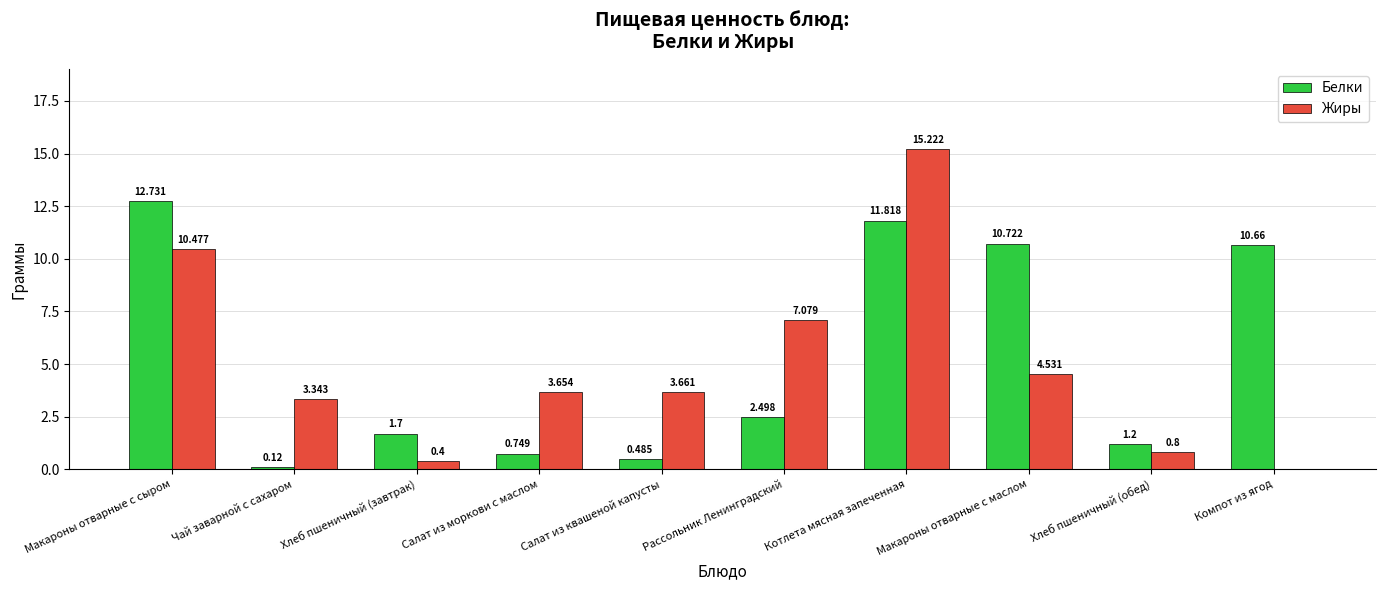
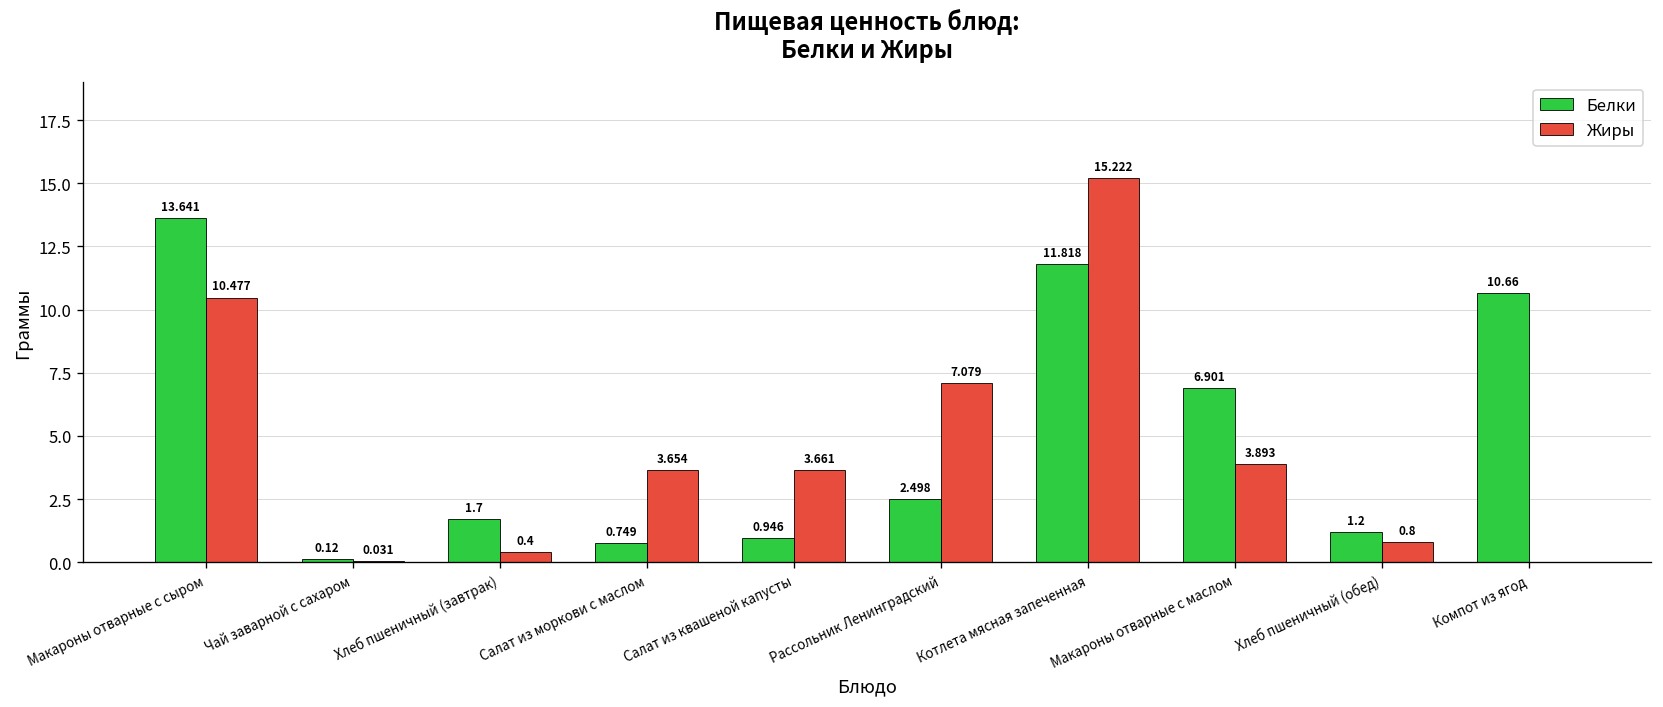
  {
    "Белки": {
-     "Макароны отварные с сыром": 12.731,
+     "Макароны отварные с сыром": 13.641,
      "Чай заварной с сахаром": 0.12,
      "Хлеб пшеничный (завтрак)": 1.7,
      "Салат из моркови с маслом": 0.749,
-     "Салат из квашеной капусты": 0.485,
+     "Салат из квашеной капусты": 0.946,
      "Рассольник Ленинградский": 2.498,
      "Котлета мясная запеченная": 11.818,
-     "Макароны отварные с маслом": 10.722,
+     "Макароны отварные с маслом": 6.901,
      "Хлеб пшеничный (обед)": 1.2,
      "Компот из ягод": 10.66
    },
    "Жиры": {
      "Макароны отварные с сыром": 10.477,
-     "Чай заварной с сахаром": 3.343,
+     "Чай заварной с сахаром": 0.031,
      "Хлеб пшеничный (завтрак)": 0.4,
      "Салат из моркови с маслом": 3.654,
      "Салат из квашеной капусты": 3.661,
      "Рассольник Ленинградский": 7.079,
      "Котлета мясная запеченная": 15.222,
-     "Макароны отварные с маслом": 4.531,
+     "Макароны отварные с маслом": 3.893,
      "Хлеб пшеничный (обед)": 0.8
    }
  }
